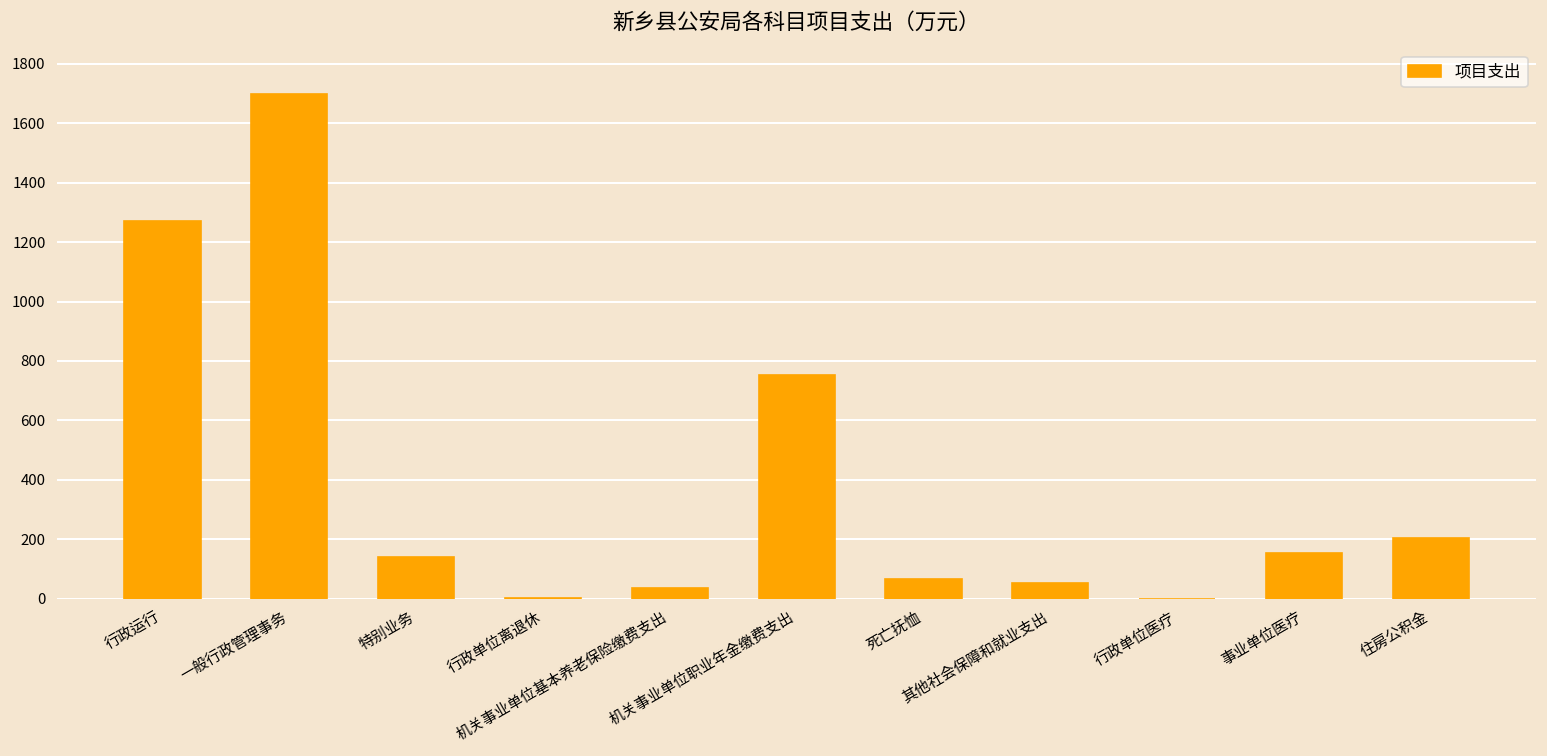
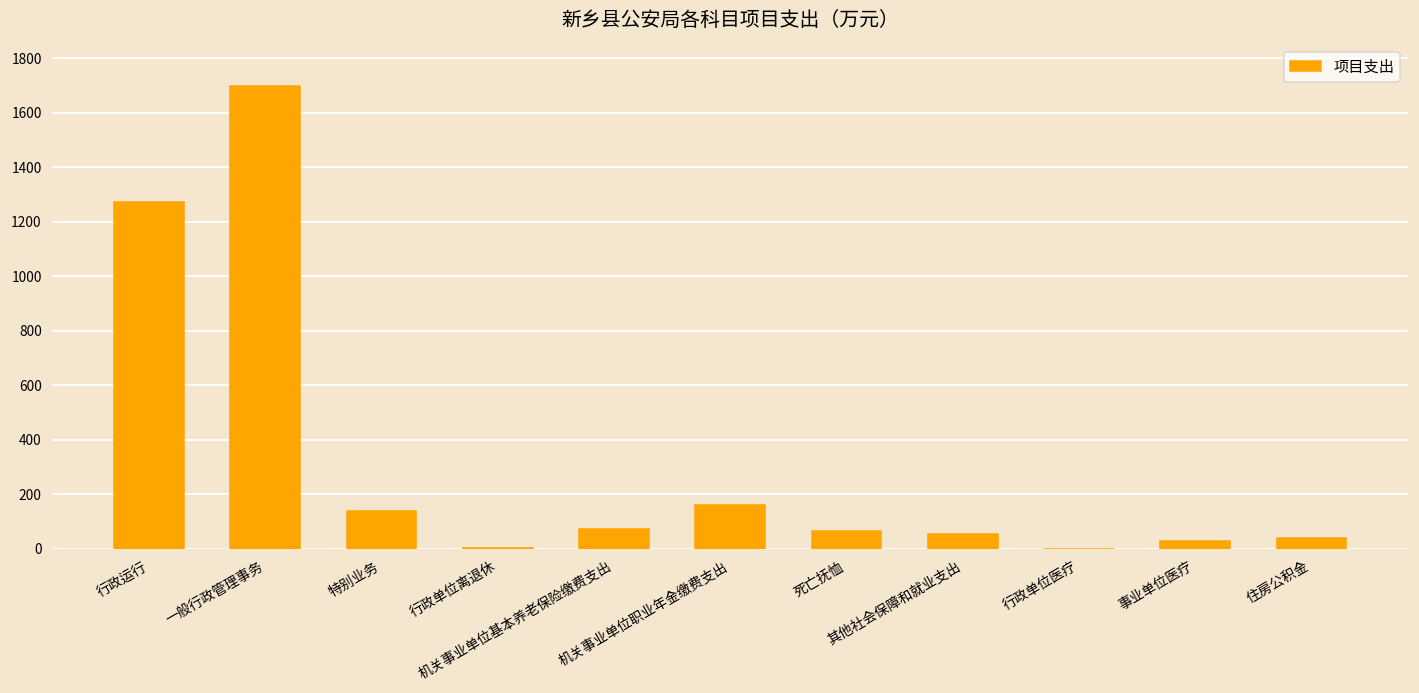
  {
    "行政运行": 1270,
    "一般行政管理事务": 1700,
    "特别业务": 140,
-   "机关事业单位基本养老保险缴费支出": 40,
-   "机关事业单位职业年金缴费支出": 750,
+   "机关事业单位基本养老保险缴费支出": 70,
+   "机关事业单位职业年金缴费支出": 160,
    "死亡抚恤": 70,
    "其他社会保障和就业支出": 50,
    "行政单位医疗": 0,
-   "事业单位医疗": 150,
-   "住房公积金": 200
+   "事业单位医疗": 30,
+   "住房公积金": 40
  }
